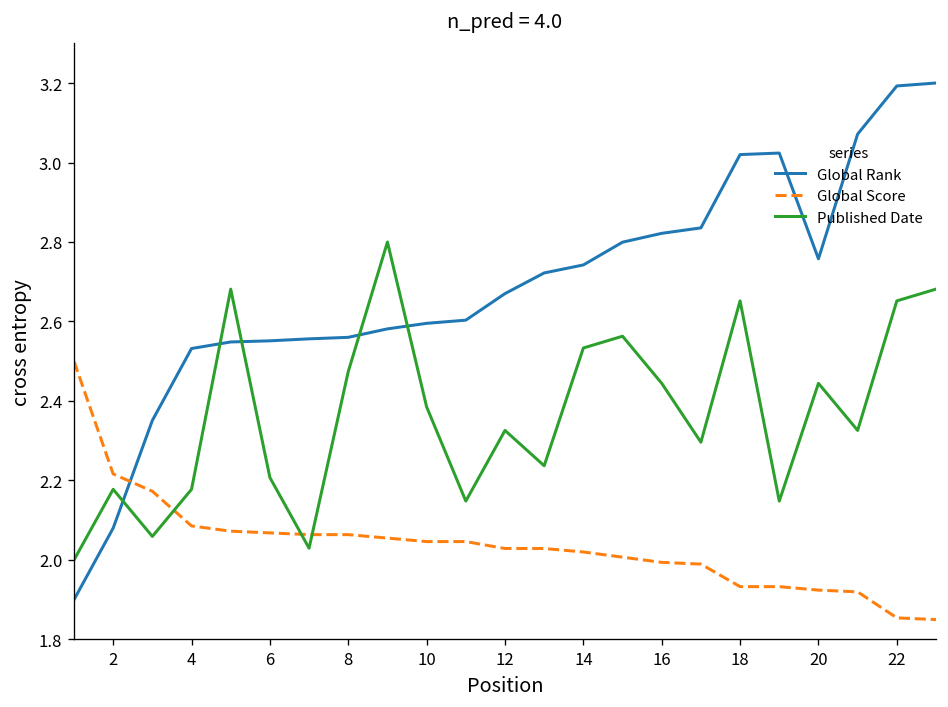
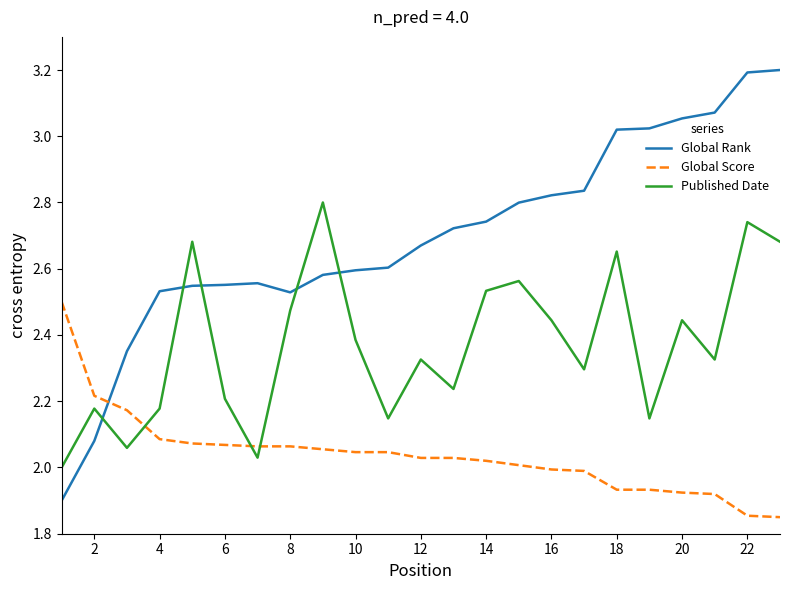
  {
    "Global Rank": {
      "2": 2.08,
      "4": 2.53,
      "6": 2.55,
-     "8": 2.56,
+     "8": 2.53,
      "10": 2.60,
      "12": 2.67,
      "14": 2.74,
      "16": 2.82,
      "18": 3.02,
-     "20": 2.76,
+     "20": 3.05,
      "22": 3.19
    },
    "Global Score": {
      "2": 2.22,
      "4": 2.09,
      "6": 2.07,
      "8": 2.06,
      "10": 2.05,
      "12": 2.03,
      "14": 2.02,
      "16": 1.99,
      "18": 1.93,
      "20": 1.92,
      "22": 1.85
    },
    "Published Date": {
      "2": 2.18,
      "4": 2.18,
      "6": 2.21,
      "8": 2.47,
      "10": 2.39,
      "12": 2.33,
      "14": 2.53,
      "16": 2.44,
      "18": 2.65,
      "20": 2.44,
-     "22": 2.65
+     "22": 2.74
    }
  }
